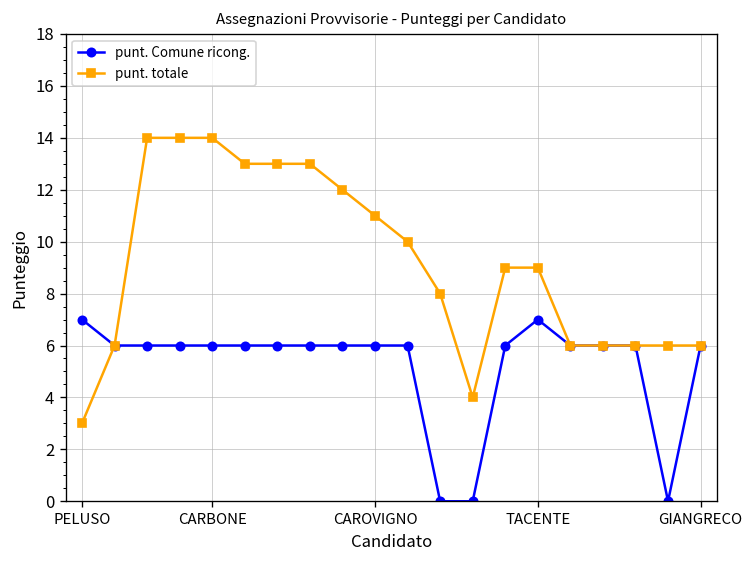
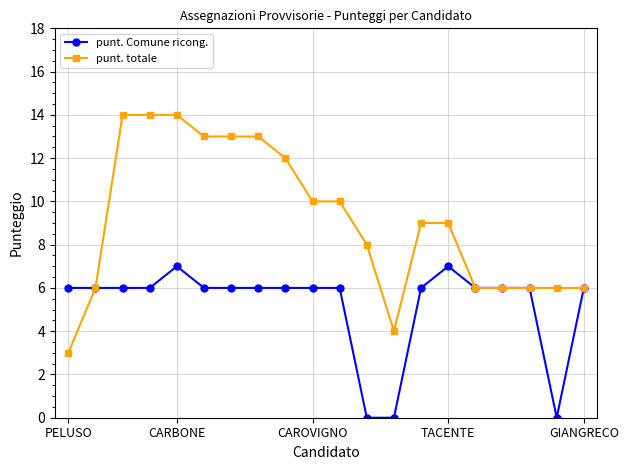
  {
    "punt. Comune ricong.": {
-     "PELUSO": 7,
-     "CARBONE": 6,
+     "PELUSO": 6,
+     "CARBONE": 7,
      "CAROVIGNO": 6,
      "TACENTE": 7
    },
    "punt. totale": {
      "PELUSO": 3,
      "CARBONE": 14,
-     "CAROVIGNO": 11,
+     "CAROVIGNO": 10,
      "TACENTE": 9
    }
  }
